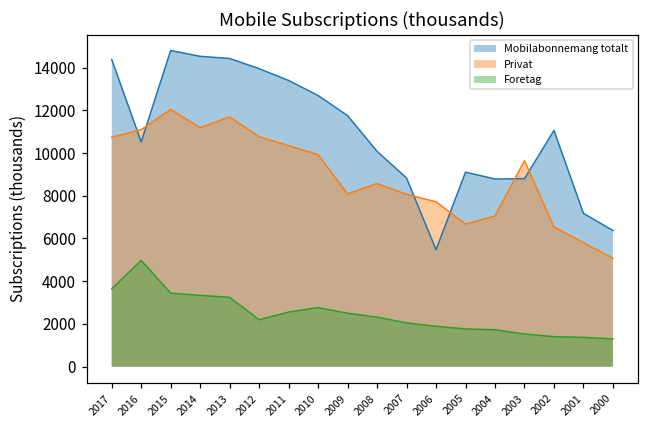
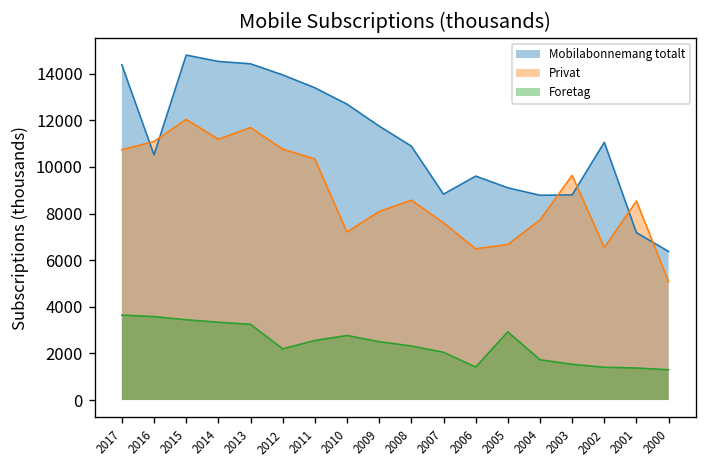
  {
    "Mobilabonnemang totalt": {
      "2017": 14400,
      "2016": 10500,
      "2015": 14800,
      "2014": 14500,
      "2013": 14400,
      "2012": 13900,
      "2011": 13400,
      "2010": 12700,
      "2009": 11800,
-     "2008": 10100,
+     "2008": 10900,
      "2007": 8800,
-     "2006": 5500,
+     "2006": 9600,
      "2005": 9100,
      "2004": 8800,
      "2003": 8800,
      "2002": 11100,
      "2001": 7200,
      "2000": 6400
    },
    "Privat": {
      "2017": 10700,
      "2016": 11100,
      "2015": 12000,
      "2014": 11200,
      "2013": 11700,
      "2012": 10800,
      "2011": 10300,
-     "2010": 9900,
+     "2010": 7200,
      "2009": 8100,
      "2008": 8600,
-     "2007": 8100,
-     "2006": 7700,
+     "2007": 7600,
+     "2006": 6500,
      "2005": 6700,
-     "2004": 7100,
+     "2004": 7700,
      "2003": 9600,
      "2002": 6500,
-     "2001": 5800,
+     "2001": 8500,
      "2000": 5100
    },
    "Foretag": {
      "2017": 3600,
-     "2016": 5000,
+     "2016": 3600,
      "2015": 3400,
      "2014": 3300,
      "2013": 3200,
      "2012": 2200,
      "2011": 2600,
      "2010": 2800,
      "2009": 2500,
      "2008": 2300,
      "2007": 2000,
-     "2006": 1900,
-     "2005": 1800,
+     "2006": 1400,
+     "2005": 2900,
      "2004": 1700,
      "2003": 1500,
      "2002": 1400,
      "2001": 1400,
      "2000": 1300
    }
  }
